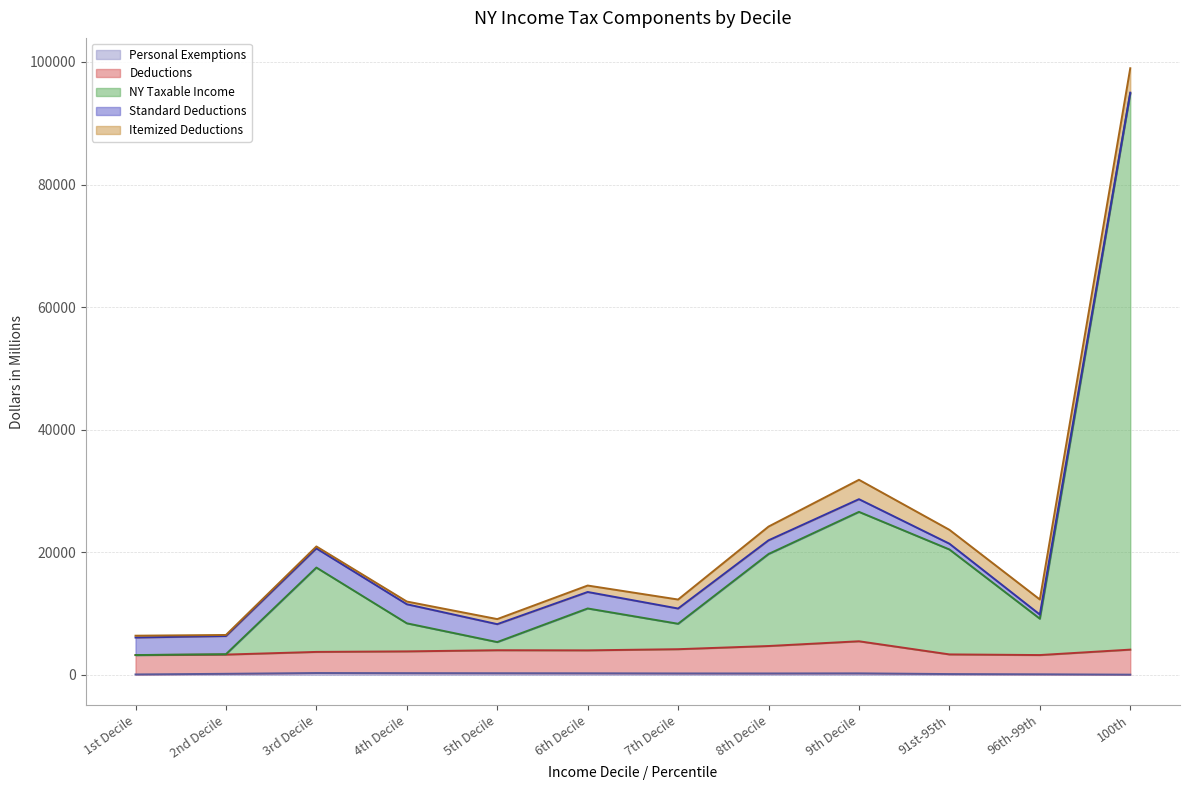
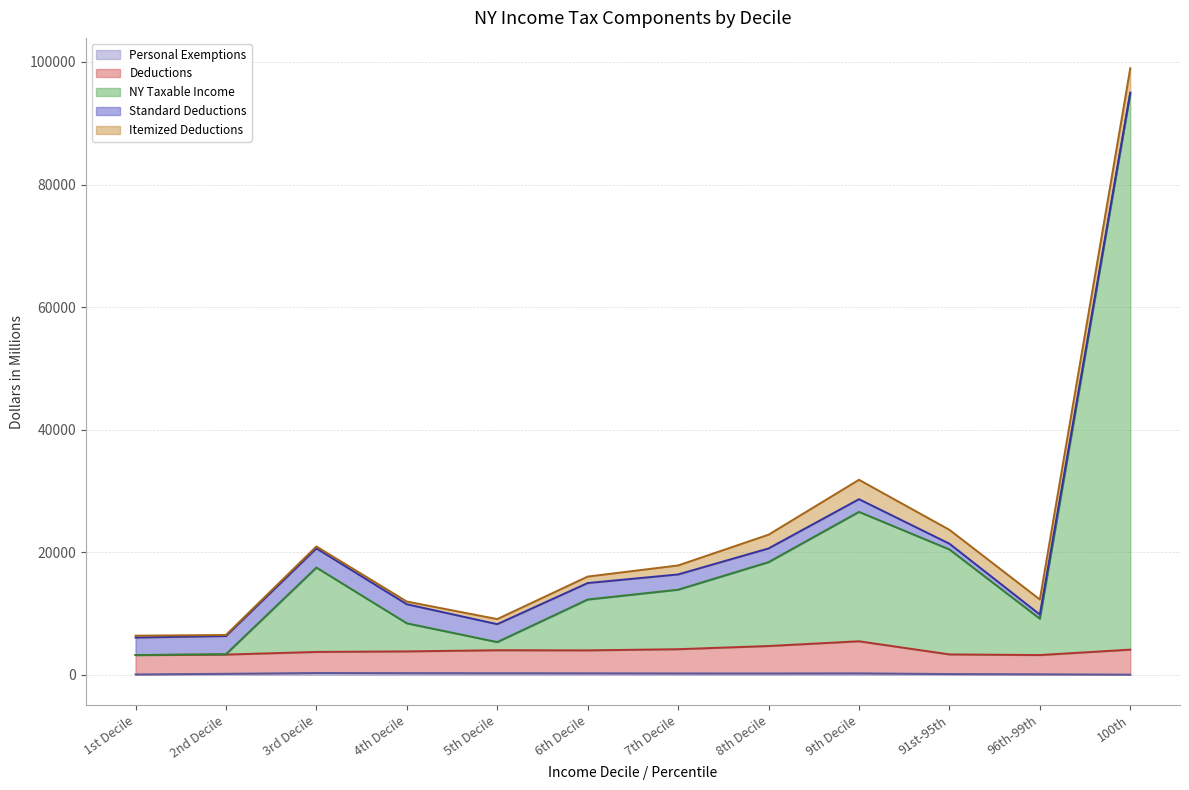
  {
    "NY Taxable Income": {
      "3rd Decile": 14000,
      "4th Decile": 5000,
      "5th Decile": 1000,
-     "6th Decile": 7000,
-     "7th Decile": 4000,
-     "8th Decile": 15000,
+     "6th Decile": 8000,
+     "7th Decile": 10000,
+     "8th Decile": 14000,
      "9th Decile": 21000,
      "91st-95th": 17000,
      "96th-99th": 6000
    }
  }
